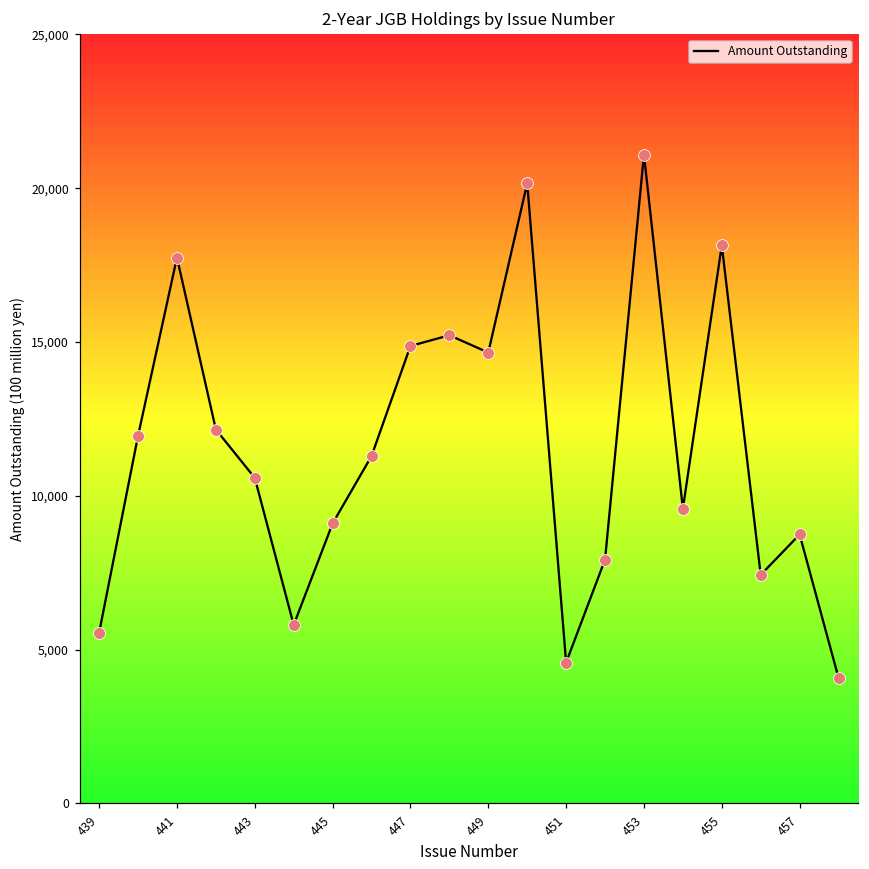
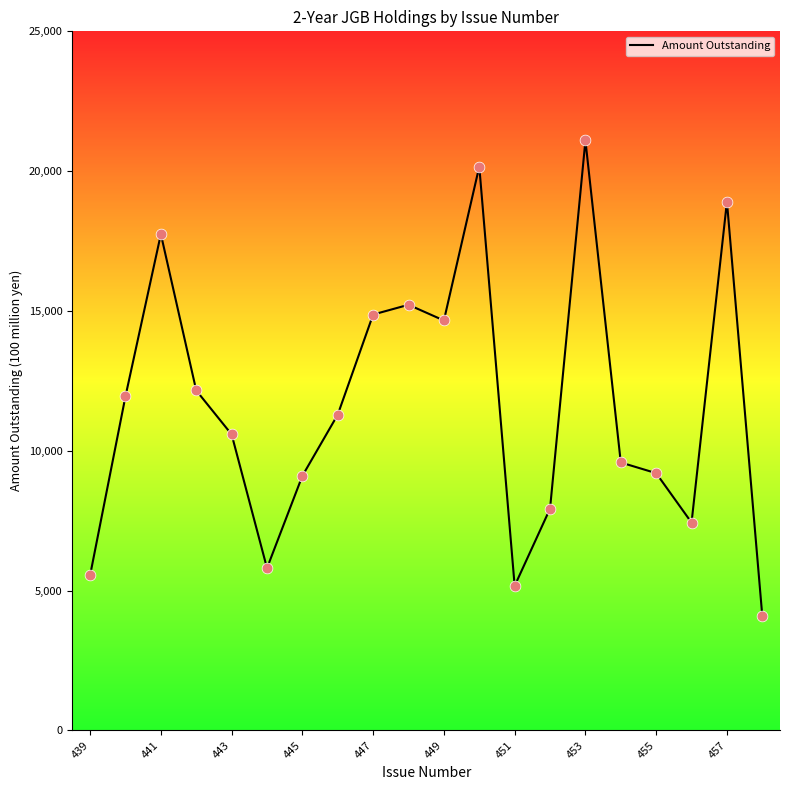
  {
    "439": "5,500",
    "441": "17,700",
    "443": "10,600",
    "445": "9,100",
    "447": "14,900",
    "449": "14,700",
-   "451": "4,600",
+   "451": "5,200",
    "453": "21,100",
-   "455": "18,100",
-   "457": "8,700"
+   "455": "9,200",
+   "457": "18,900"
  }
